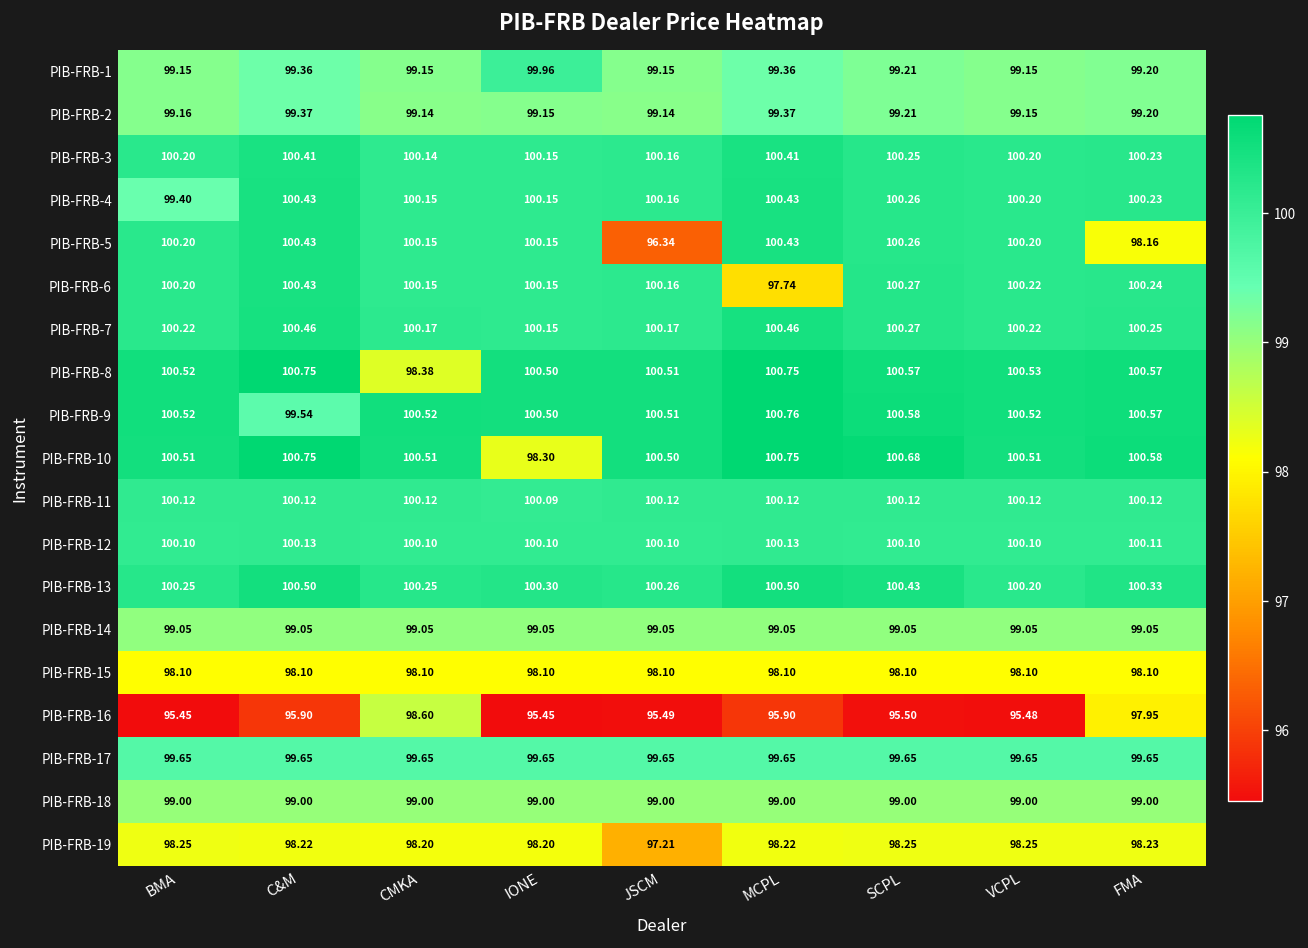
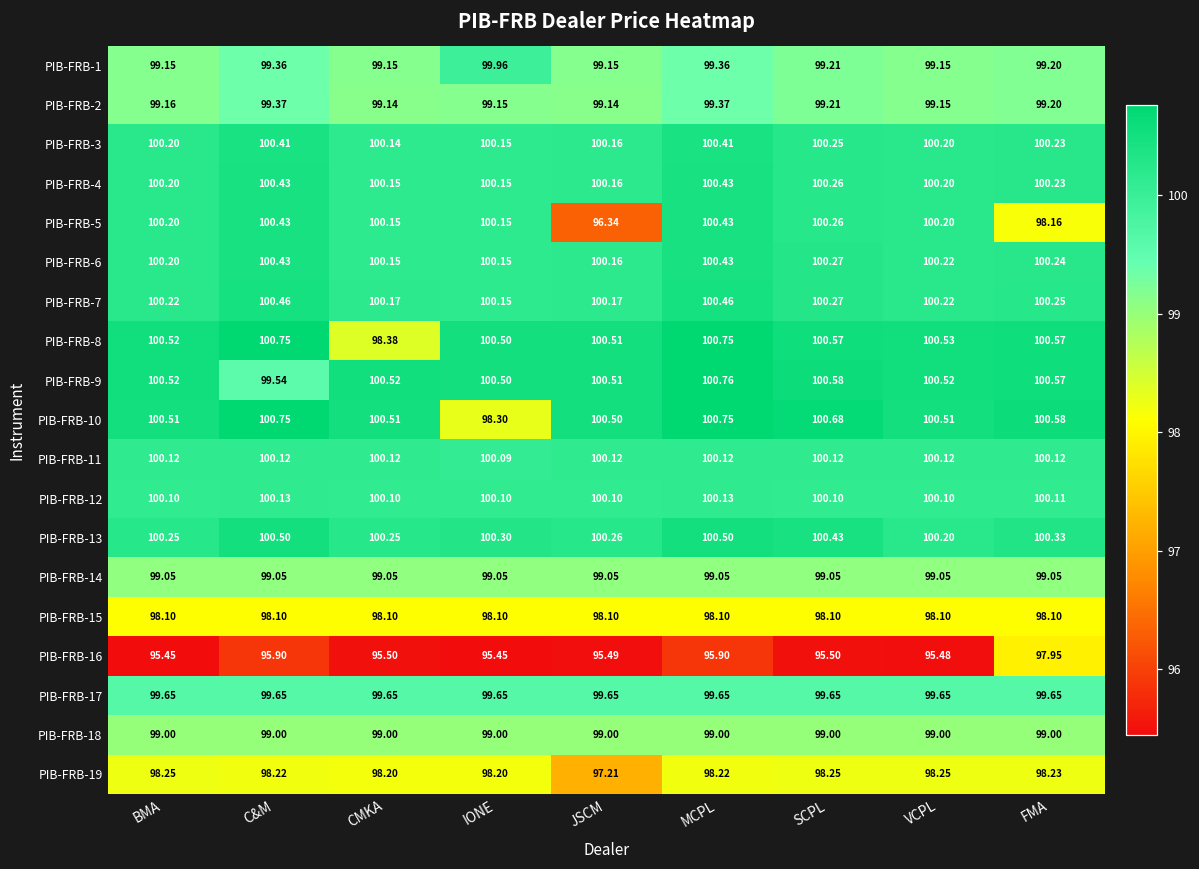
  {
    "PIB-FRB-1": {
      "BMA": 99.15,
      "C&M": 99.36,
      "CMKA": 99.15,
      "IONE": 99.96,
      "JSCM": 99.15,
      "MCPL": 99.36,
      "SCPL": 99.21,
      "VCPL": 99.15,
      "FMA": 99.20
    },
    "PIB-FRB-2": {
      "BMA": 99.16,
      "C&M": 99.37,
      "CMKA": 99.14,
      "IONE": 99.15,
      "JSCM": 99.14,
      "MCPL": 99.37,
      "SCPL": 99.21,
      "VCPL": 99.15,
      "FMA": 99.20
    },
    "PIB-FRB-3": {
      "BMA": 100.20,
      "C&M": 100.41,
      "CMKA": 100.14,
      "IONE": 100.15,
      "JSCM": 100.16,
      "MCPL": 100.41,
      "SCPL": 100.25,
      "VCPL": 100.20,
      "FMA": 100.23
    },
    "PIB-FRB-4": {
-     "BMA": 99.40,
+     "BMA": 100.20,
      "C&M": 100.43,
      "CMKA": 100.15,
      "IONE": 100.15,
      "JSCM": 100.16,
      "MCPL": 100.43,
      "SCPL": 100.26,
      "VCPL": 100.20,
      "FMA": 100.23
    },
    "PIB-FRB-5": {
      "BMA": 100.20,
      "C&M": 100.43,
      "CMKA": 100.15,
      "IONE": 100.15,
      "JSCM": 96.34,
      "MCPL": 100.43,
      "SCPL": 100.26,
      "VCPL": 100.20,
      "FMA": 98.16
    },
    "PIB-FRB-6": {
      "BMA": 100.20,
      "C&M": 100.43,
      "CMKA": 100.15,
      "IONE": 100.15,
      "JSCM": 100.16,
-     "MCPL": 97.74,
+     "MCPL": 100.43,
      "SCPL": 100.27,
      "VCPL": 100.22,
      "FMA": 100.24
    },
    "PIB-FRB-7": {
      "BMA": 100.22,
      "C&M": 100.46,
      "CMKA": 100.17,
      "IONE": 100.15,
      "JSCM": 100.17,
      "MCPL": 100.46,
      "SCPL": 100.27,
      "VCPL": 100.22,
      "FMA": 100.25
    },
    "PIB-FRB-8": {
      "BMA": 100.52,
      "C&M": 100.75,
      "CMKA": 98.38,
      "IONE": 100.50,
      "JSCM": 100.51,
      "MCPL": 100.75,
      "SCPL": 100.57,
      "VCPL": 100.53,
      "FMA": 100.57
    },
    "PIB-FRB-9": {
      "BMA": 100.52,
      "C&M": 99.54,
      "CMKA": 100.52,
      "IONE": 100.50,
      "JSCM": 100.51,
      "MCPL": 100.76,
      "SCPL": 100.58,
      "VCPL": 100.52,
      "FMA": 100.57
    },
    "PIB-FRB-10": {
      "BMA": 100.51,
      "C&M": 100.75,
      "CMKA": 100.51,
      "IONE": 98.30,
      "JSCM": 100.50,
      "MCPL": 100.75,
      "SCPL": 100.68,
      "VCPL": 100.51,
      "FMA": 100.58
    },
    "PIB-FRB-11": {
      "BMA": 100.12,
      "C&M": 100.12,
      "CMKA": 100.12,
      "IONE": 100.09,
      "JSCM": 100.12,
      "MCPL": 100.12,
      "SCPL": 100.12,
      "VCPL": 100.12,
      "FMA": 100.12
    },
    "PIB-FRB-12": {
      "BMA": 100.10,
      "C&M": 100.13,
      "CMKA": 100.10,
      "IONE": 100.10,
      "JSCM": 100.10,
      "MCPL": 100.13,
      "SCPL": 100.10,
      "VCPL": 100.10,
      "FMA": 100.11
    },
    "PIB-FRB-13": {
      "BMA": 100.25,
      "C&M": 100.50,
      "CMKA": 100.25,
      "IONE": 100.30,
      "JSCM": 100.26,
      "MCPL": 100.50,
      "SCPL": 100.43,
      "VCPL": 100.20,
      "FMA": 100.33
    },
    "PIB-FRB-14": {
      "BMA": 99.05,
      "C&M": 99.05,
      "CMKA": 99.05,
      "IONE": 99.05,
      "JSCM": 99.05,
      "MCPL": 99.05,
      "SCPL": 99.05,
      "VCPL": 99.05,
      "FMA": 99.05
    },
    "PIB-FRB-15": {
      "BMA": 98.10,
      "C&M": 98.10,
      "CMKA": 98.10,
      "IONE": 98.10,
      "JSCM": 98.10,
      "MCPL": 98.10,
      "SCPL": 98.10,
      "VCPL": 98.10,
      "FMA": 98.10
    },
    "PIB-FRB-16": {
      "BMA": 95.45,
      "C&M": 95.90,
-     "CMKA": 98.60,
+     "CMKA": 95.50,
      "IONE": 95.45,
      "JSCM": 95.49,
      "MCPL": 95.90,
      "SCPL": 95.50,
      "VCPL": 95.48,
      "FMA": 97.95
    },
    "PIB-FRB-17": {
      "BMA": 99.65,
      "C&M": 99.65,
      "CMKA": 99.65,
      "IONE": 99.65,
      "JSCM": 99.65,
      "MCPL": 99.65,
      "SCPL": 99.65,
      "VCPL": 99.65,
      "FMA": 99.65
    },
    "PIB-FRB-18": {
      "BMA": 99.00,
      "C&M": 99.00,
      "CMKA": 99.00,
      "IONE": 99.00,
      "JSCM": 99.00,
      "MCPL": 99.00,
      "SCPL": 99.00,
      "VCPL": 99.00,
      "FMA": 99.00
    },
    "PIB-FRB-19": {
      "BMA": 98.25,
      "C&M": 98.22,
      "CMKA": 98.20,
      "IONE": 98.20,
      "JSCM": 97.21,
      "MCPL": 98.22,
      "SCPL": 98.25,
      "VCPL": 98.25,
      "FMA": 98.23
    }
  }
